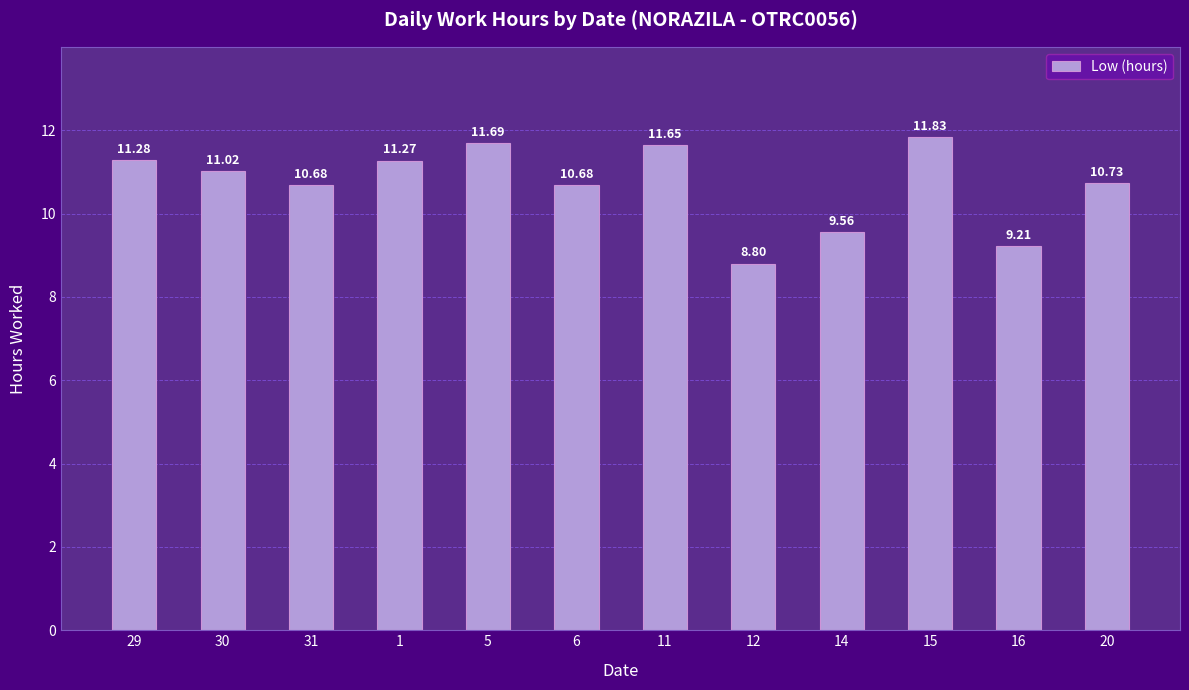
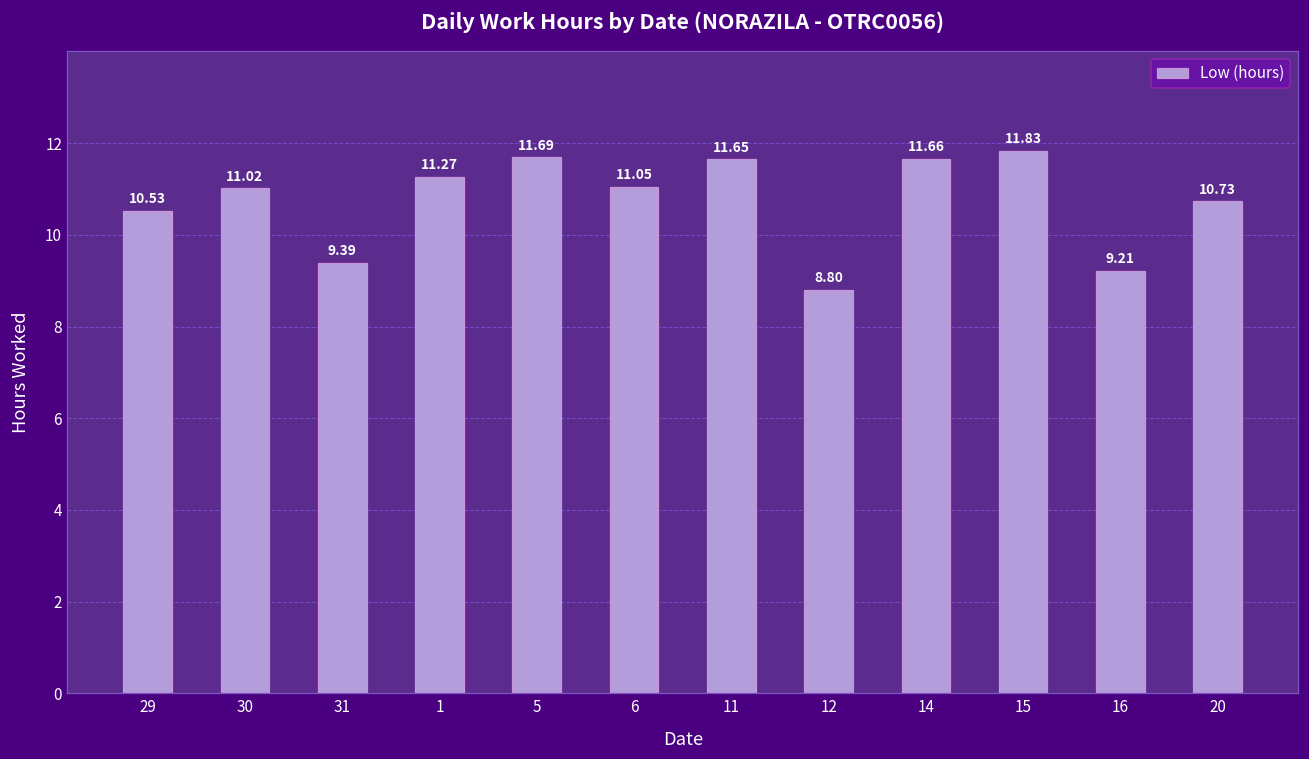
  {
-   "29": 11.28,
+   "29": 10.53,
    "30": 11.02,
-   "31": 10.68,
+   "31": 9.39,
    "1": 11.27,
    "5": 11.69,
-   "6": 10.68,
+   "6": 11.05,
    "11": 11.65,
    "12": 8.80,
-   "14": 9.56,
+   "14": 11.66,
    "15": 11.83,
    "16": 9.21,
    "20": 10.73
  }
